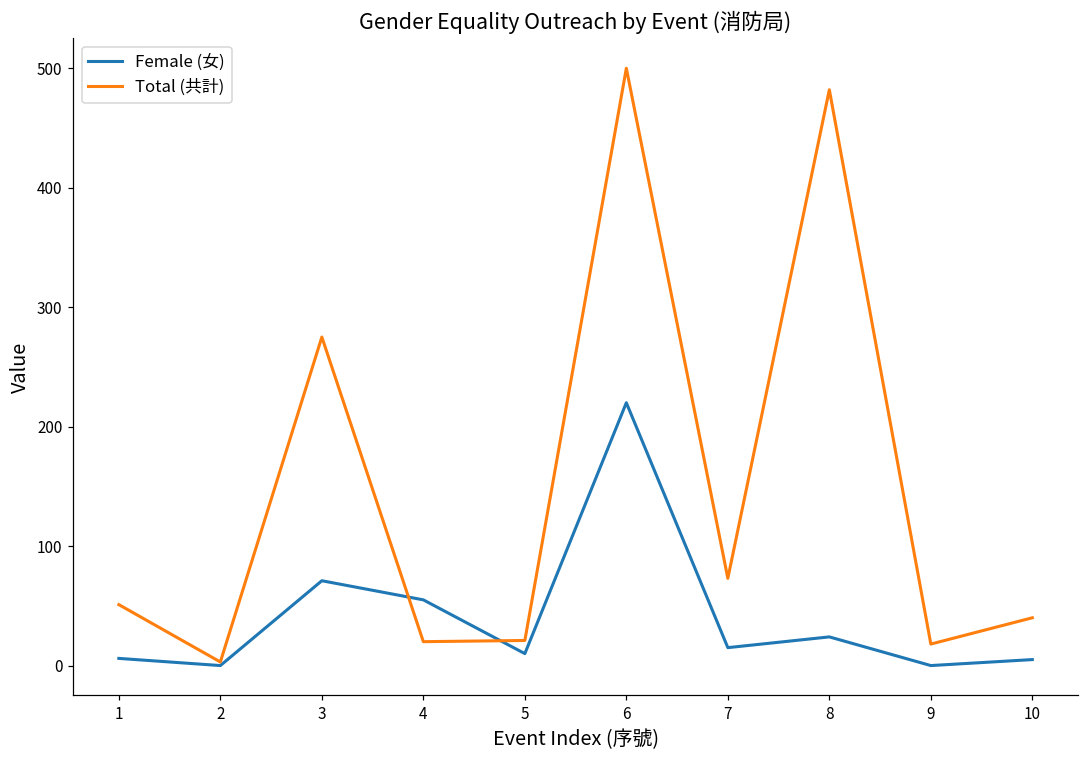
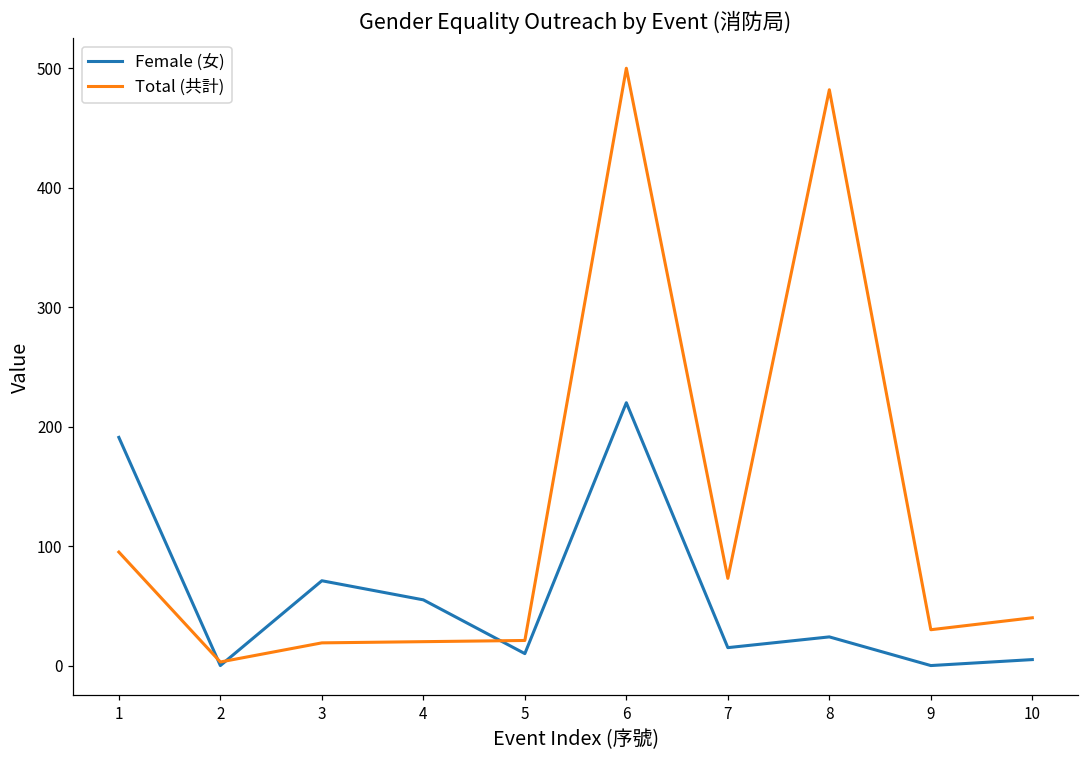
  {
    "Female (女)": {
-     "1": 6,
+     "1": 191,
      "2": 0,
      "3": 71,
      "4": 55,
      "5": 10,
      "6": 220,
      "7": 15,
      "8": 24,
      "9": 0,
      "10": 5
    },
    "Total (共計)": {
-     "1": 51,
+     "1": 95,
      "2": 3,
-     "3": 275,
+     "3": 19,
      "4": 20,
      "5": 21,
      "6": 500,
      "7": 73,
      "8": 482,
-     "9": 18,
+     "9": 30,
      "10": 40
    }
  }
